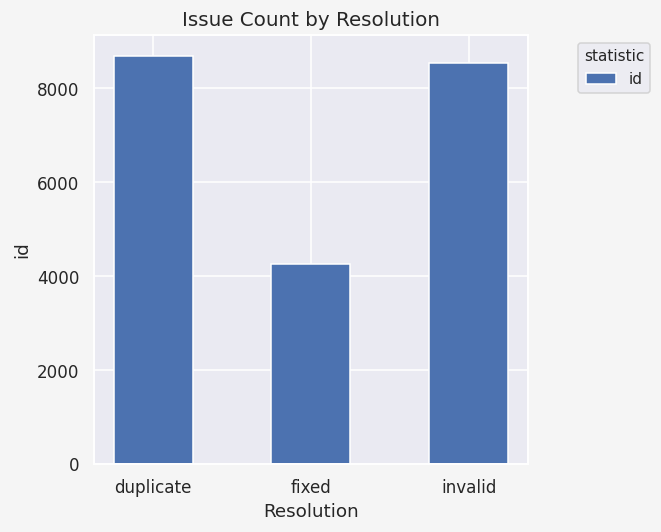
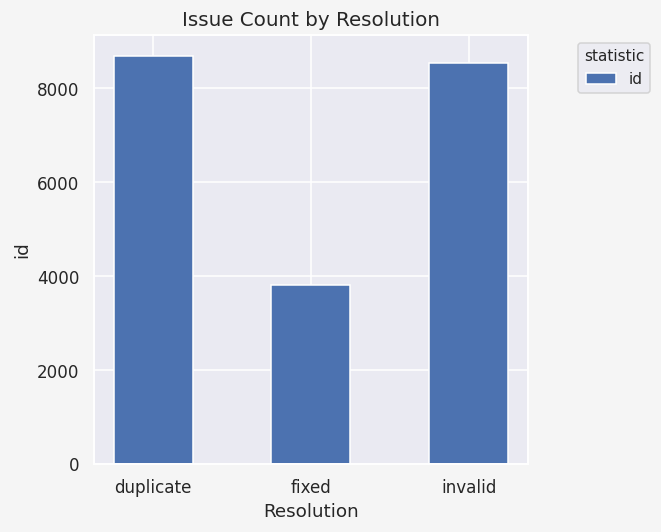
  {
    "duplicate": 8700,
-   "fixed": 4300,
+   "fixed": 3800,
    "invalid": 8500
  }
